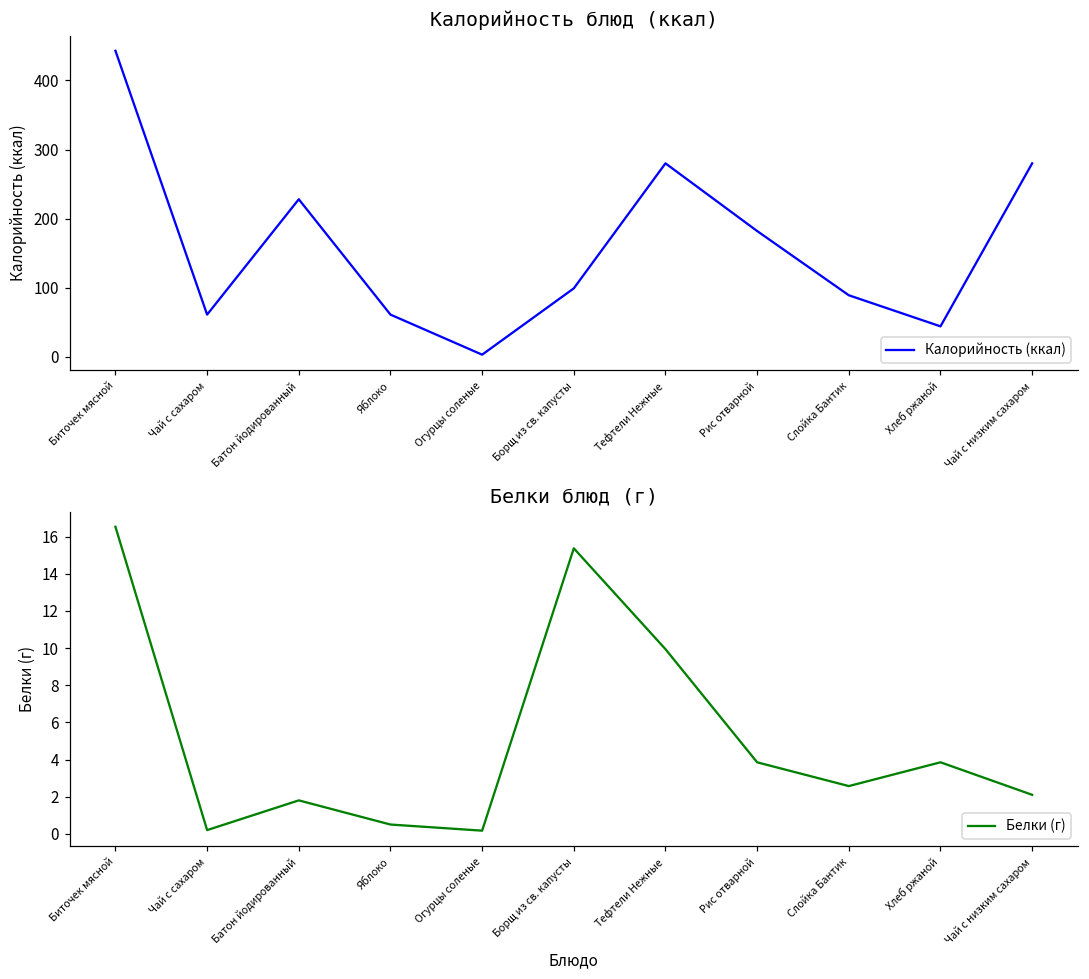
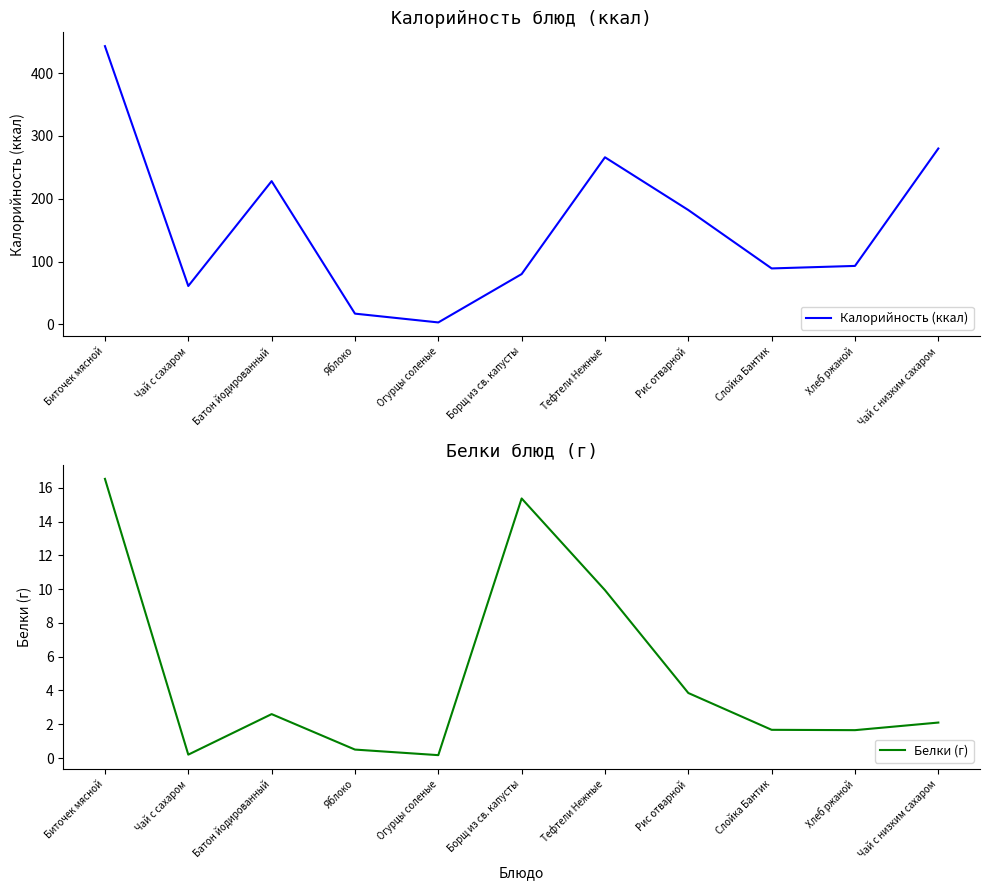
  {
    "Калорийность блюд (ккал)": {
      "Биточек мясной": 440,
      "Чай с сахаром": 60,
      "Батон йодированный": 230,
-     "Яблоко": 60,
+     "Яблоко": 20,
      "Огурцы соленые": 0,
-     "Борщ из св. капусты": 100,
-     "Тефтели Нежные": 280,
+     "Борщ из св. капусты": 80,
+     "Тефтели Нежные": 270,
      "Рис отварной": 180,
      "Слойка Бантик": 90,
-     "Хлеб ржаной": 40,
+     "Хлеб ржаной": 90,
      "Чай с низким сахаром": 280
    },
    "Белки блюд (г)": {
      "Биточек мясной": 16.5,
      "Чай с сахаром": 0.2,
-     "Батон йодированный": 1.8,
+     "Батон йодированный": 2.6,
      "Яблоко": 0.5,
      "Огурцы соленые": 0.2,
      "Борщ из св. капусты": 15.4,
      "Тефтели Нежные": 9.9,
      "Рис отварной": 3.9,
-     "Слойка Бантик": 2.6,
-     "Хлеб ржаной": 3.9,
+     "Слойка Бантик": 1.7,
+     "Хлеб ржаной": 1.7,
      "Чай с низким сахаром": 2.1
    }
  }
